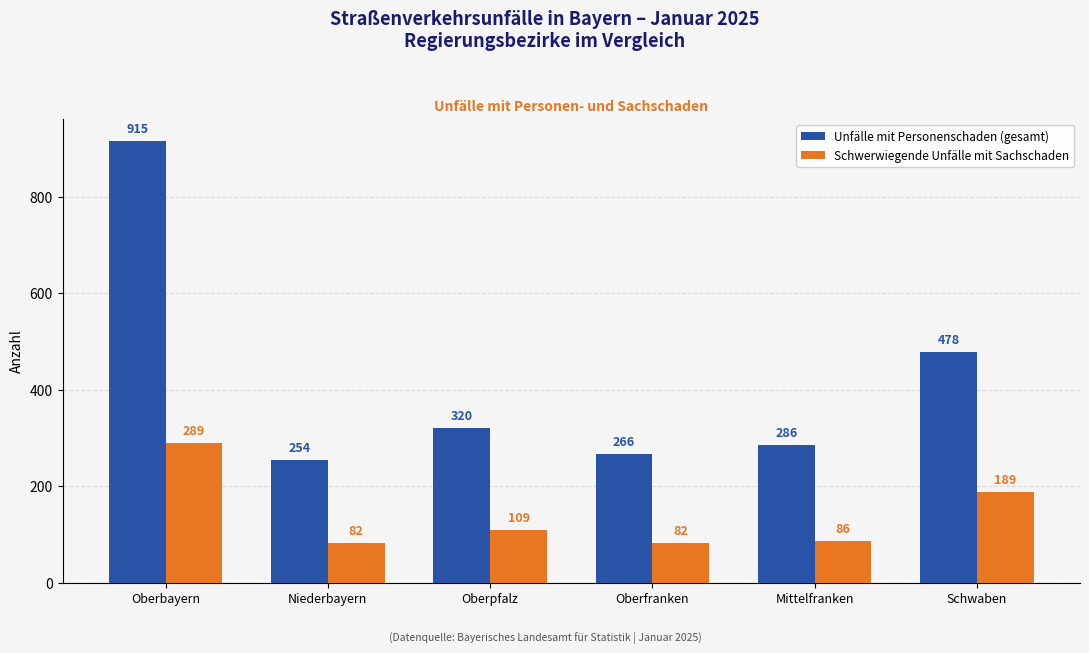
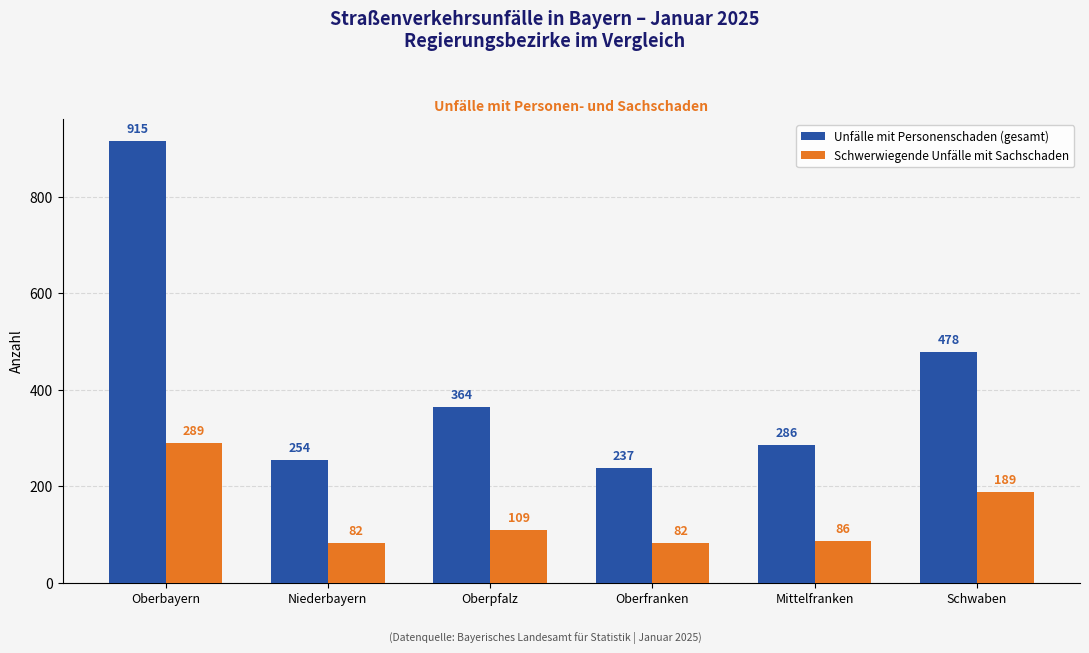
  {
    "Unfälle mit Personenschaden (gesamt)": {
      "Oberbayern": 915,
      "Niederbayern": 254,
-     "Oberpfalz": 320,
-     "Oberfranken": 266,
+     "Oberpfalz": 364,
+     "Oberfranken": 237,
      "Mittelfranken": 286,
      "Schwaben": 478
    },
    "Schwerwiegende Unfälle mit Sachschaden": {
      "Oberbayern": 289,
      "Niederbayern": 82,
      "Oberpfalz": 109,
      "Oberfranken": 82,
      "Mittelfranken": 86,
      "Schwaben": 189
    }
  }
